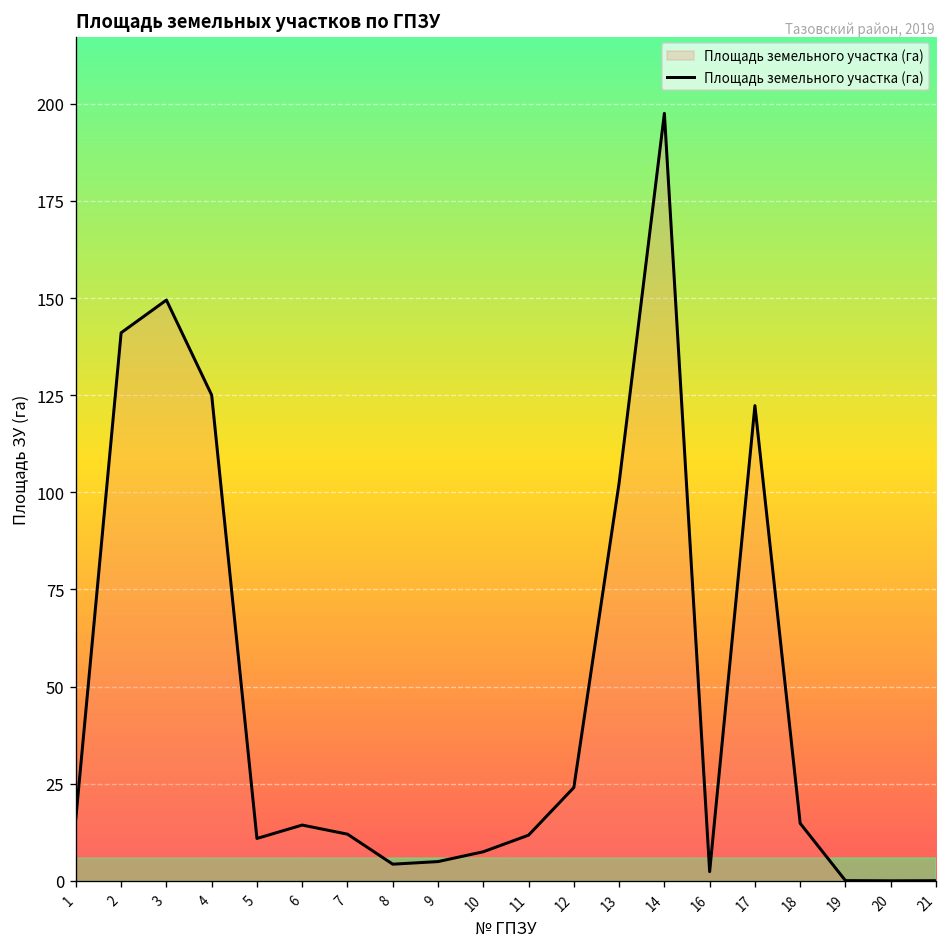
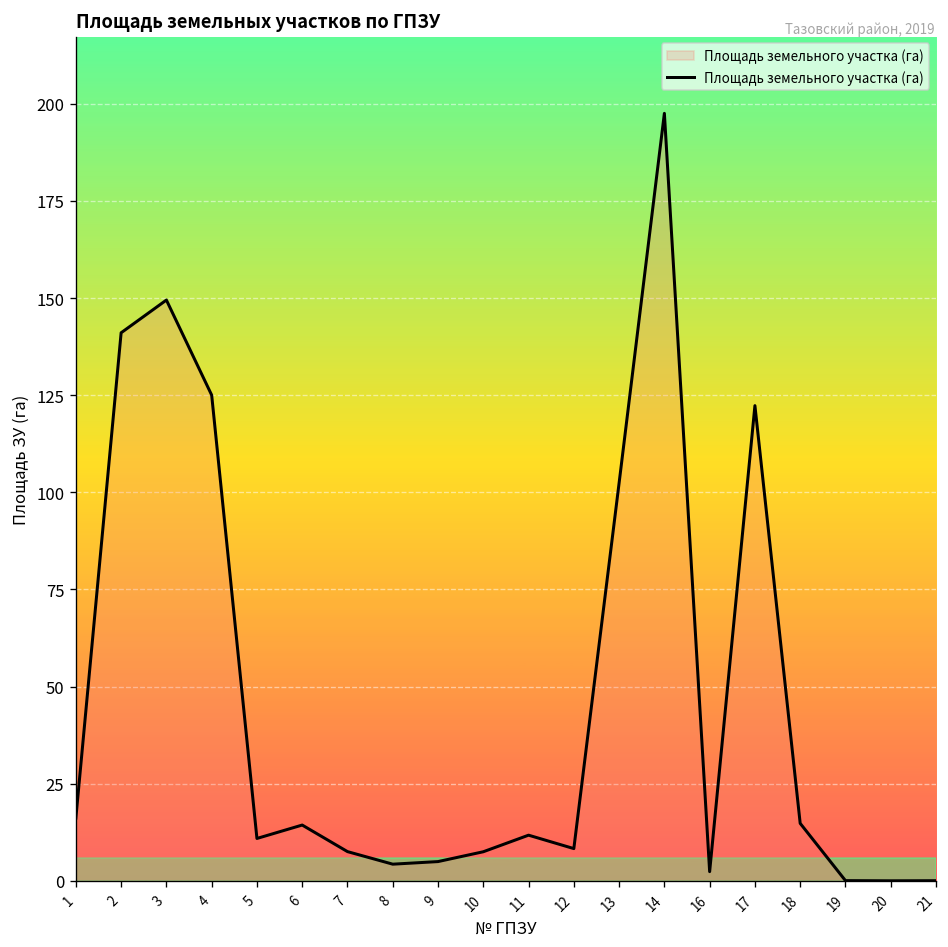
  {
    "1": 16,
    "2": 141,
    "3": 149,
    "4": 125,
    "5": 11,
    "6": 14,
-   "7": 12,
+   "7": 8,
    "10": 7,
    "11": 12,
-   "12": 24,
+   "12": 8,
    "13": 102,
    "14": 198,
    "17": 122,
    "18": 15
  }
